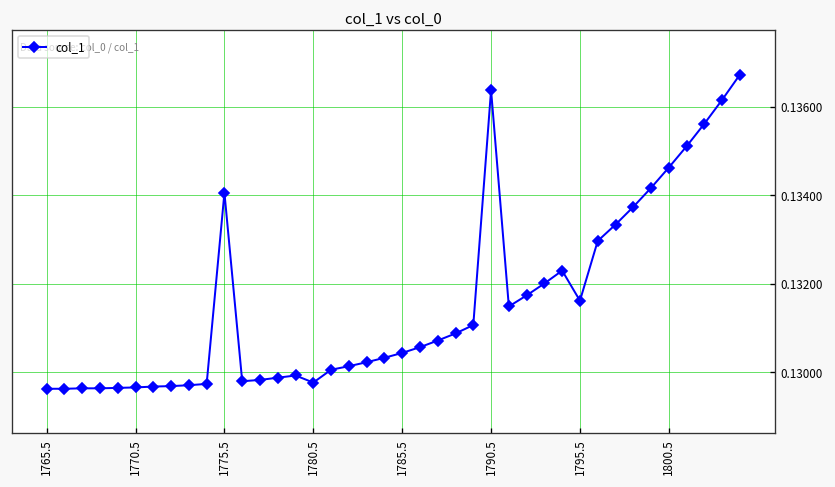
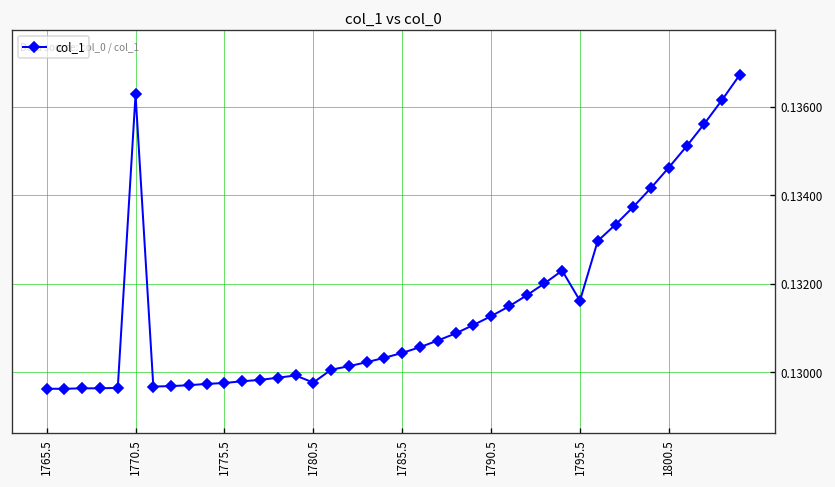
  {
    "1765.5": 0.1296,
-   "1770.5": 0.1297,
-   "1775.5": 0.1341,
+   "1770.5": 0.1363,
+   "1775.5": 0.1298,
    "1780.5": 0.1298,
    "1785.5": 0.1304,
-   "1790.5": 0.1364,
+   "1790.5": 0.1313,
    "1795.5": 0.1316,
    "1800.5": 0.1346
  }
